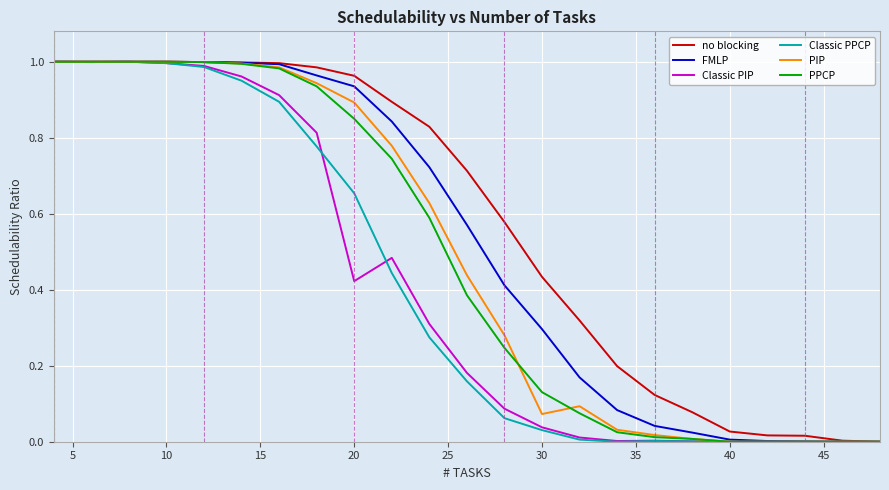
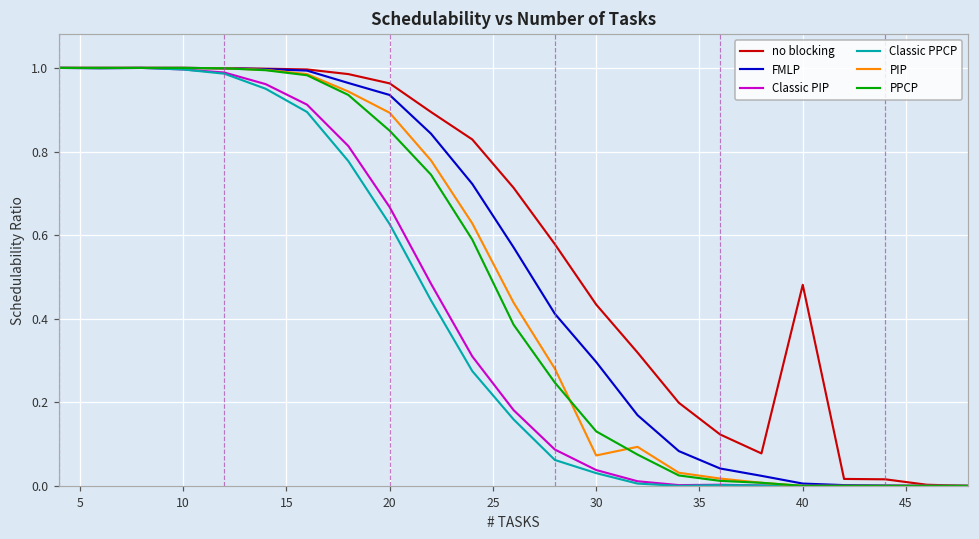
  {
    "no blocking": {
      "20": 0.96,
      "30": 0.43,
-     "40": 0.03
+     "40": 0.48
    },
    "FMLP": {
      "20": 0.94,
      "30": 0.30
    },
    "Classic PIP": {
-     "20": 0.42,
+     "20": 0.67,
      "30": 0.04
    },
    "Classic PPCP": {
-     "20": 0.65,
+     "20": 0.63,
      "30": 0.03
    },
    "PIP": {
      "20": 0.89,
      "30": 0.07
    },
    "PPCP": {
      "20": 0.85,
      "30": 0.13
    }
  }
